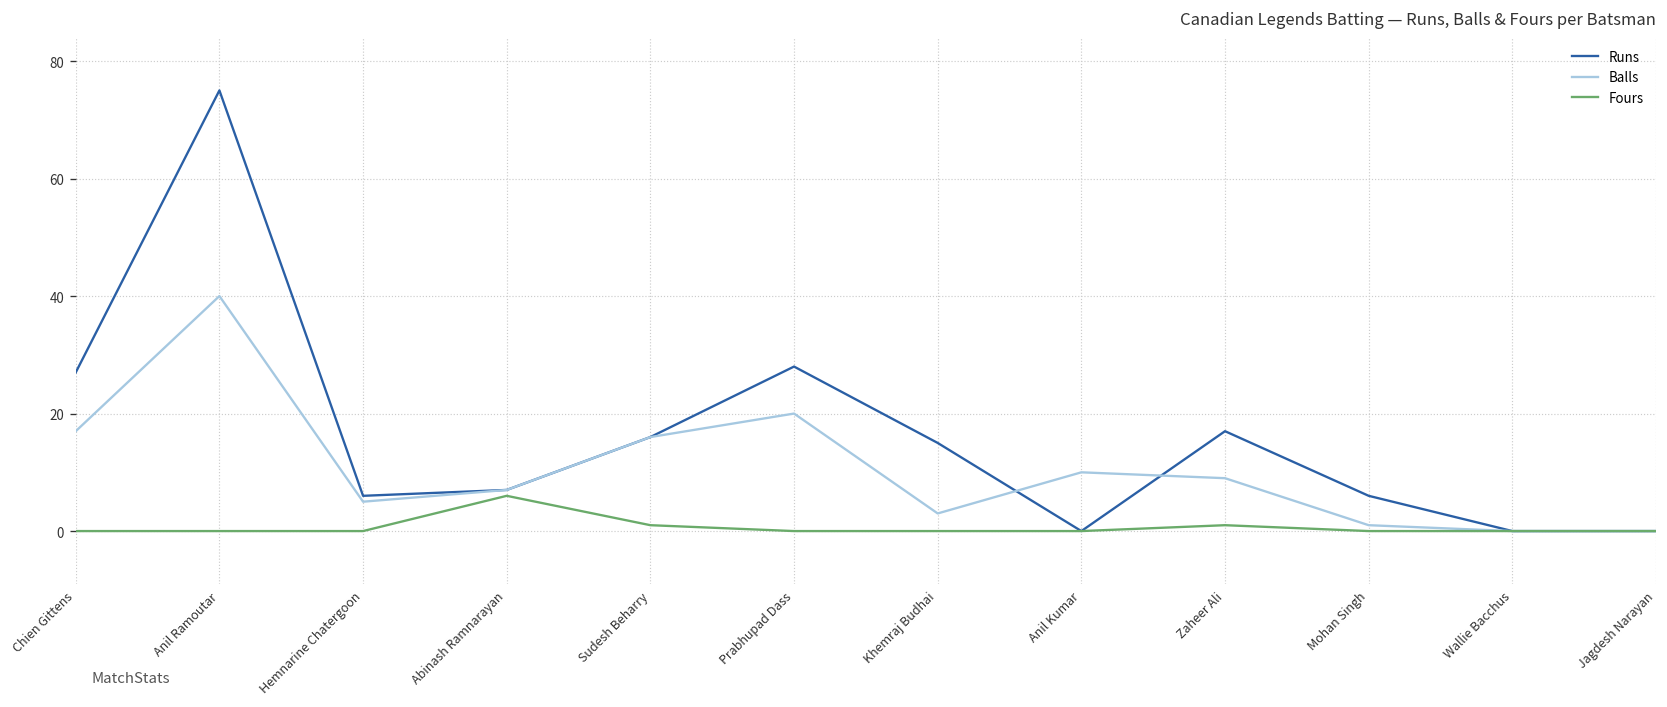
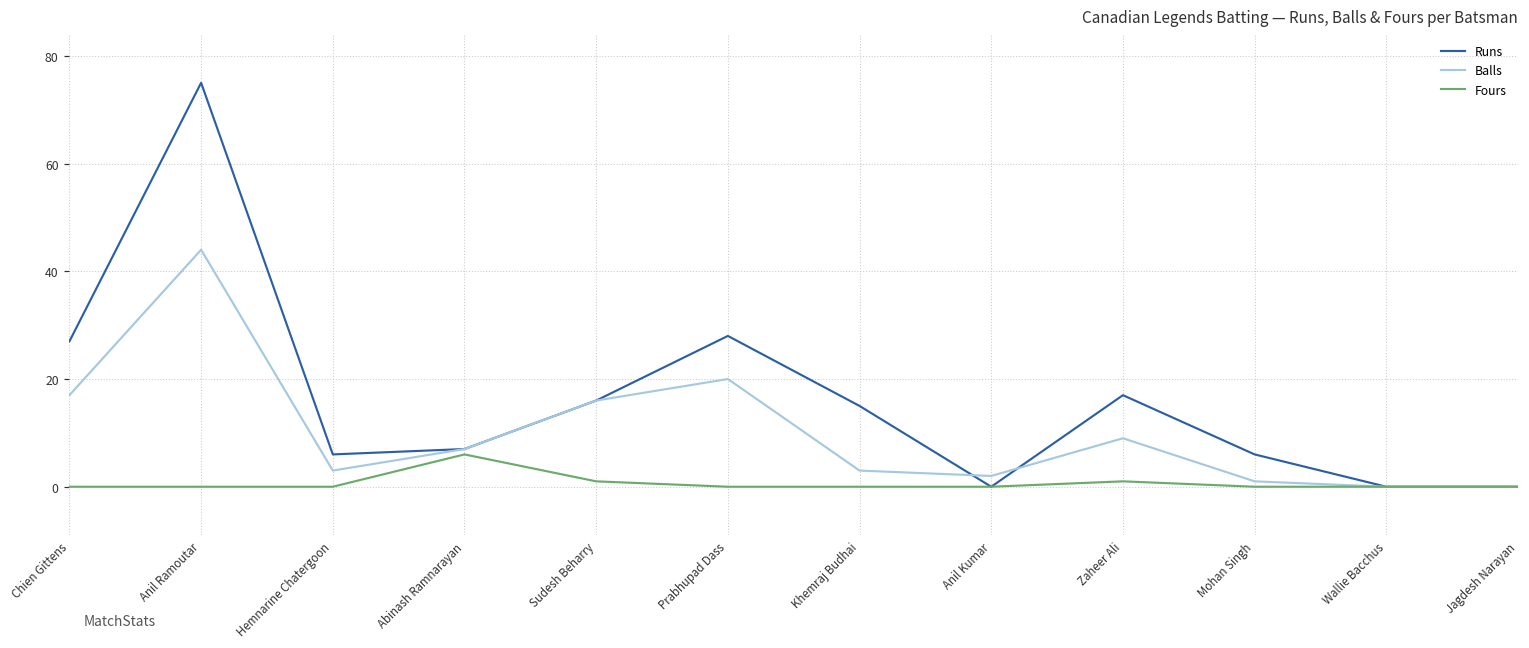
  {
    "Runs": {
      "Chien Gittens": 27,
      "Anil Ramoutar": 75,
      "Hemnarine Chatergoon": 6,
      "Prabhupad Dass": 28,
      "Khemraj Budhai": 15,
      "Zaheer Ali": 17,
      "Mohan Singh": 6
    },
    "Balls": {
      "Chien Gittens": 17,
-     "Anil Ramoutar": 40,
-     "Hemnarine Chatergoon": 5,
+     "Anil Ramoutar": 44,
+     "Hemnarine Chatergoon": 3,
      "Prabhupad Dass": 20,
      "Khemraj Budhai": 3,
-     "Anil Kumar": 10,
+     "Anil Kumar": 2,
      "Zaheer Ali": 9,
      "Mohan Singh": 1
    },
    "Fours": {
      "Chien Gittens": 0,
      "Anil Ramoutar": 0,
      "Hemnarine Chatergoon": 0,
      "Abinash Ramnarayan": 6,
      "Sudesh Beharry": 1,
      "Prabhupad Dass": 0,
      "Khemraj Budhai": 0,
      "Zaheer Ali": 1,
      "Mohan Singh": 0
    }
  }
